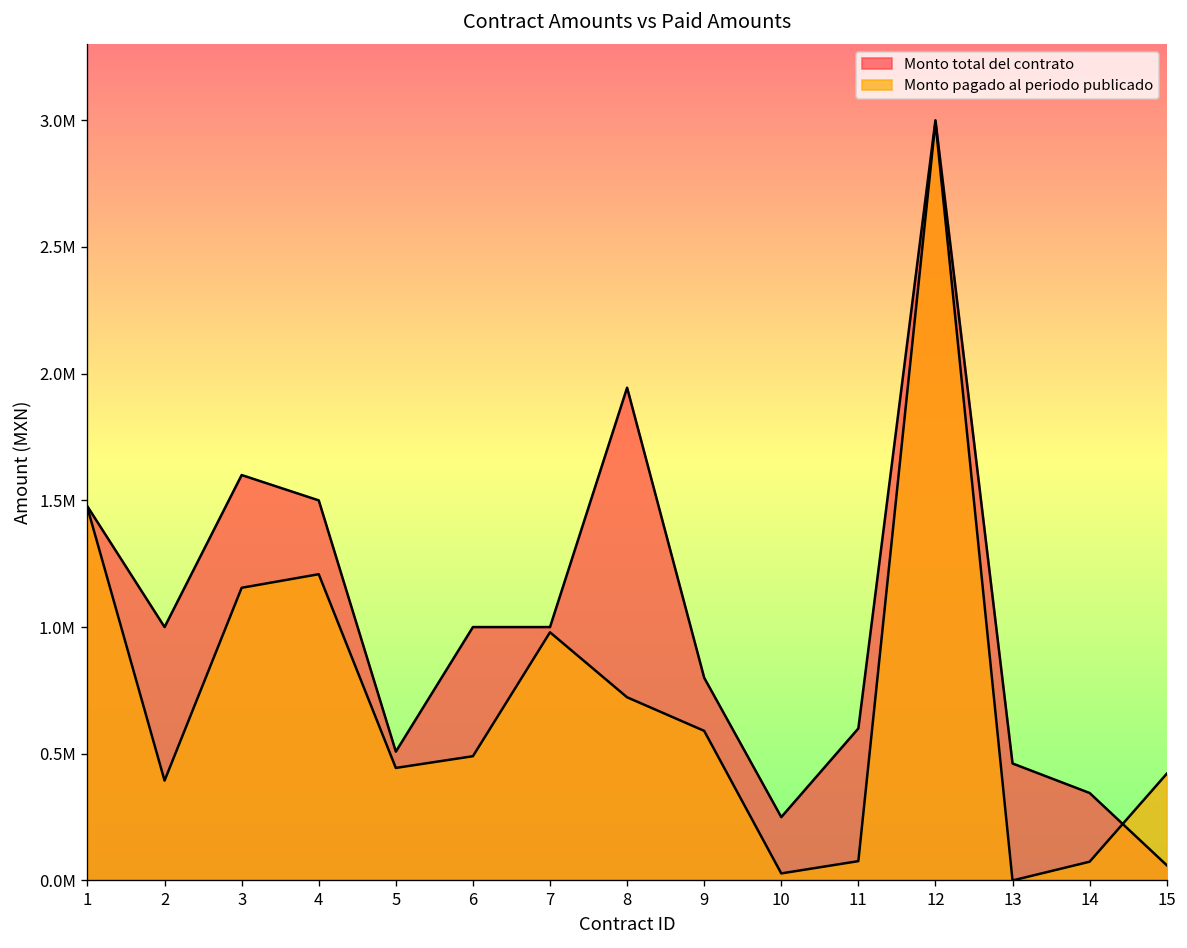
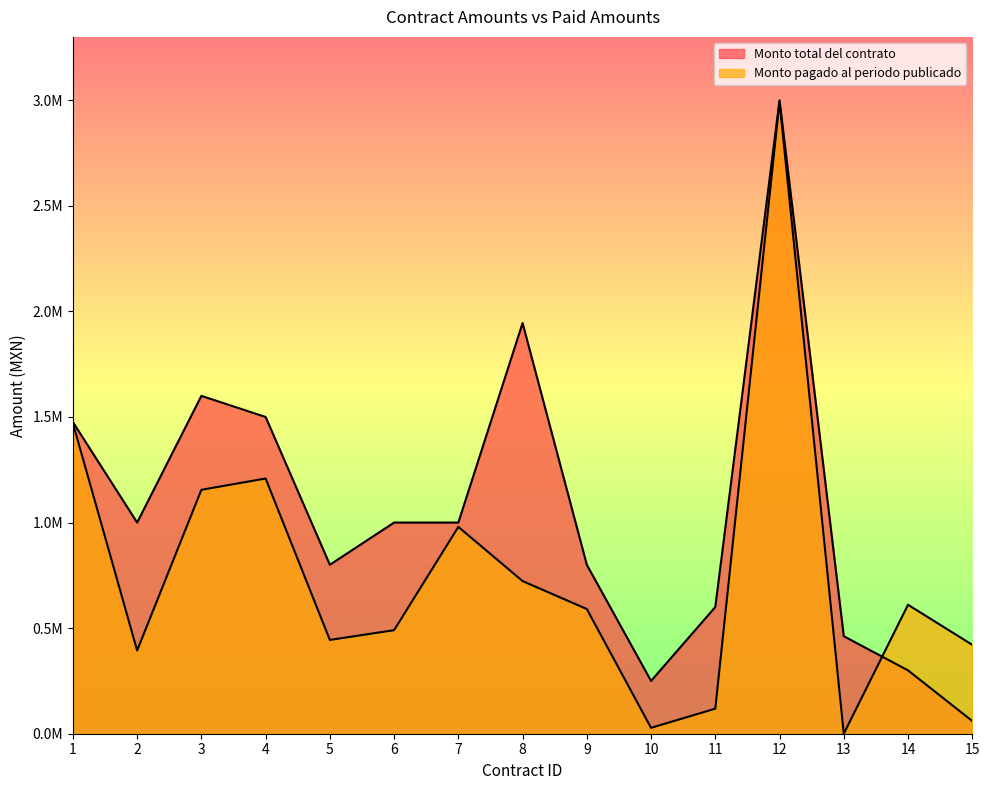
  {
    "Monto total del contrato": {
      "2": 1000000,
      "3": 1600000,
      "4": 1500000,
-     "5": 510000,
+     "5": 800000,
      "6": 1000000,
      "7": 1000000,
      "8": 1940000,
      "9": 800000,
      "10": 250000,
      "11": 600000,
      "13": 460000,
-     "14": 350000,
+     "14": 300000,
      "15": 60000
    },
    "Monto pagado al periodo publicado": {
      "2": 390000,
      "3": 1160000,
      "4": 1210000,
      "5": 440000,
      "6": 490000,
      "7": 980000,
      "8": 720000,
      "9": 590000,
      "10": 30000,
-     "11": 80000,
+     "11": 120000,
      "13": 0,
-     "14": 70000,
+     "14": 610000,
      "15": 420000
    }
  }
